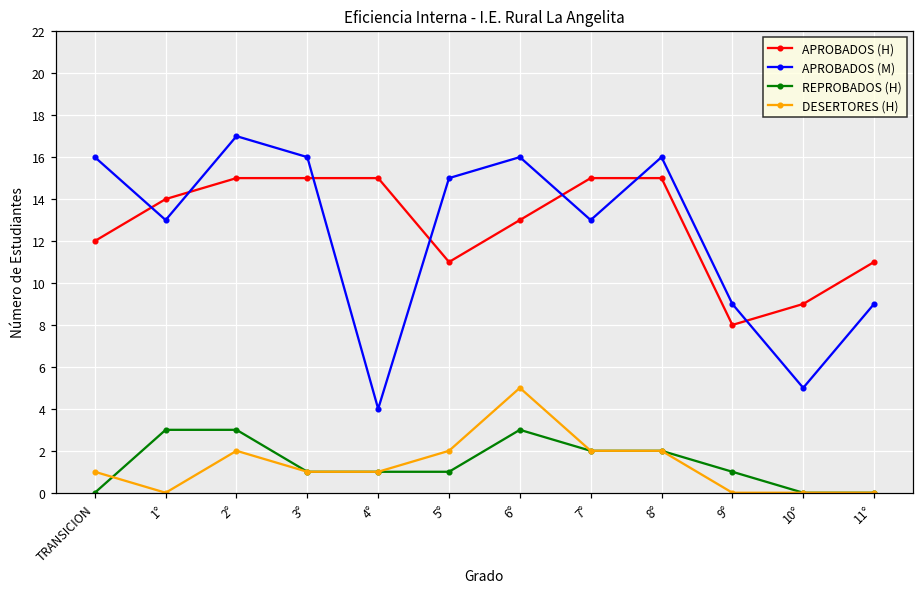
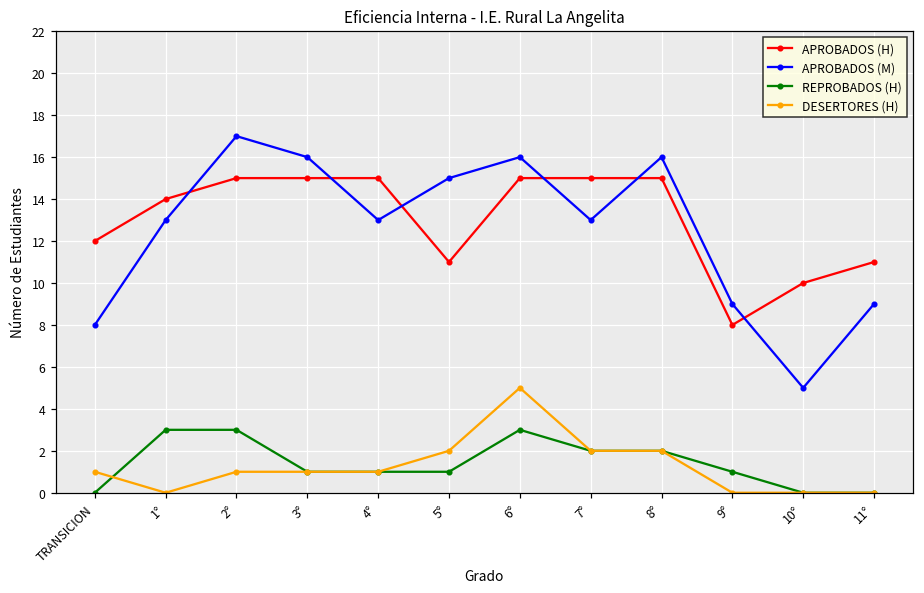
  {
    "APROBADOS (H)": {
      "TRANSICION": 12,
      "1°": 14,
      "2°": 15,
      "3°": 15,
      "4°": 15,
      "5°": 11,
-     "6°": 13,
+     "6°": 15,
      "7°": 15,
      "8°": 15,
      "9°": 8,
-     "10°": 9,
+     "10°": 10,
      "11°": 11
    },
    "APROBADOS (M)": {
-     "TRANSICION": 16,
+     "TRANSICION": 8,
      "1°": 13,
      "2°": 17,
      "3°": 16,
-     "4°": 4,
+     "4°": 13,
      "5°": 15,
      "6°": 16,
      "7°": 13,
      "8°": 16,
      "9°": 9,
      "10°": 5,
      "11°": 9
    },
    "REPROBADOS (H)": {
      "TRANSICION": 0,
      "1°": 3,
      "2°": 3,
      "5°": 1,
      "6°": 3,
      "9°": 1
    },
    "DESERTORES (H)": {
      "TRANSICION": 1,
      "1°": 0,
-     "2°": 2,
+     "2°": 1,
      "5°": 2,
      "6°": 5,
      "9°": 0
    }
  }
